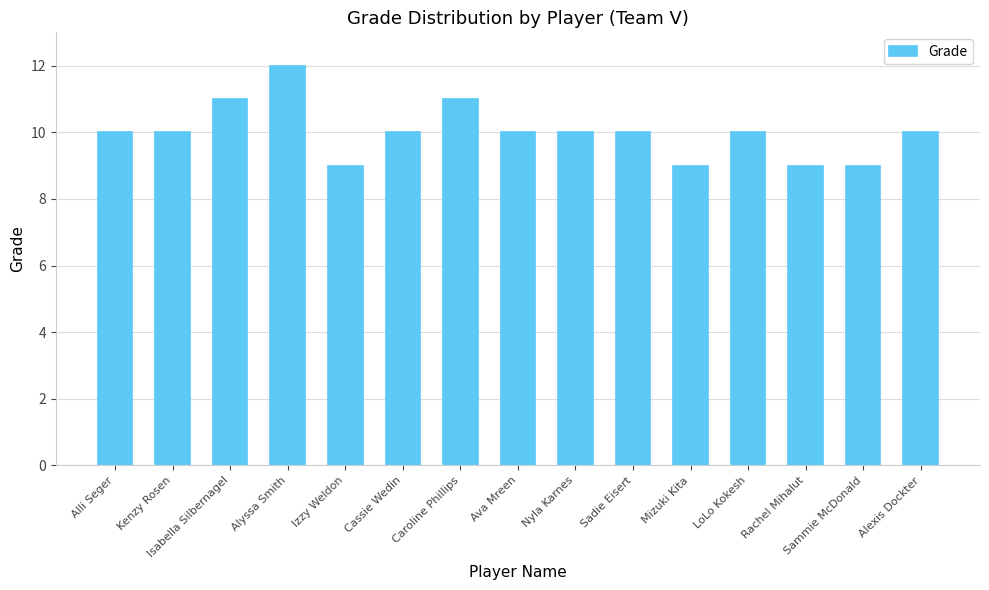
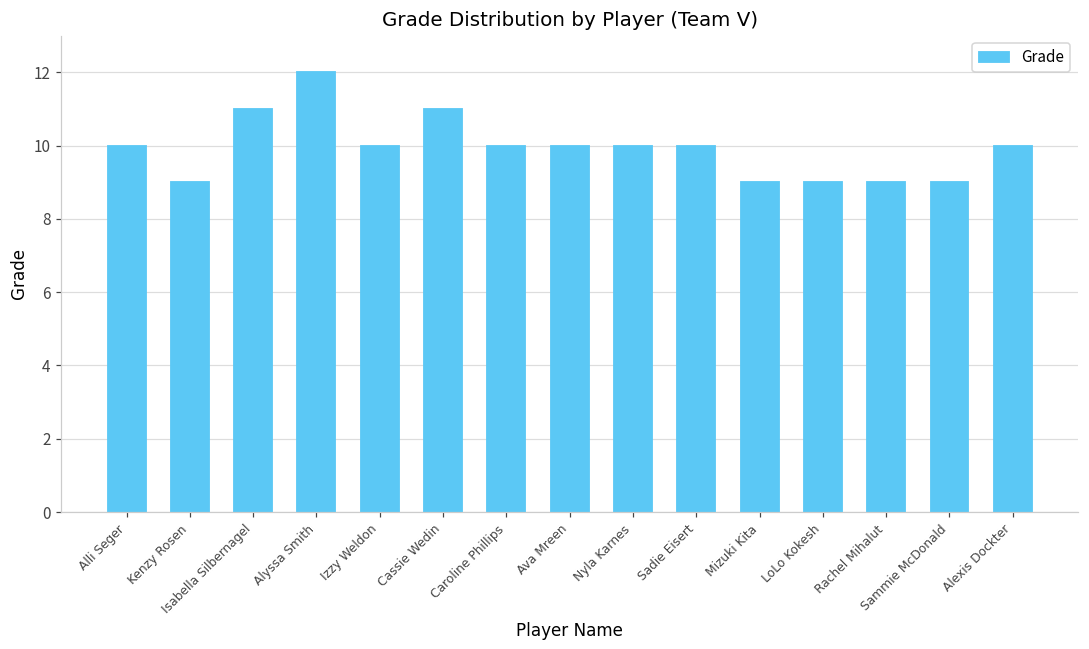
  {
    "Alli Seger": 10,
-   "Kenzy Rosen": 10,
+   "Kenzy Rosen": 9,
    "Isabella Silbernagel": 11,
    "Alyssa Smith": 12,
-   "Izzy Weldon": 9,
-   "Cassie Wedin": 10,
-   "Caroline Phillips": 11,
+   "Izzy Weldon": 10,
+   "Cassie Wedin": 11,
+   "Caroline Phillips": 10,
    "Ava Mreen": 10,
    "Nyla Karnes": 10,
    "Sadie Eisert": 10,
    "Mizuki Kita": 9,
-   "LoLo Kokesh": 10,
+   "LoLo Kokesh": 9,
    "Rachel Mihalut": 9,
    "Sammie McDonald": 9,
    "Alexis Dockter": 10
  }
